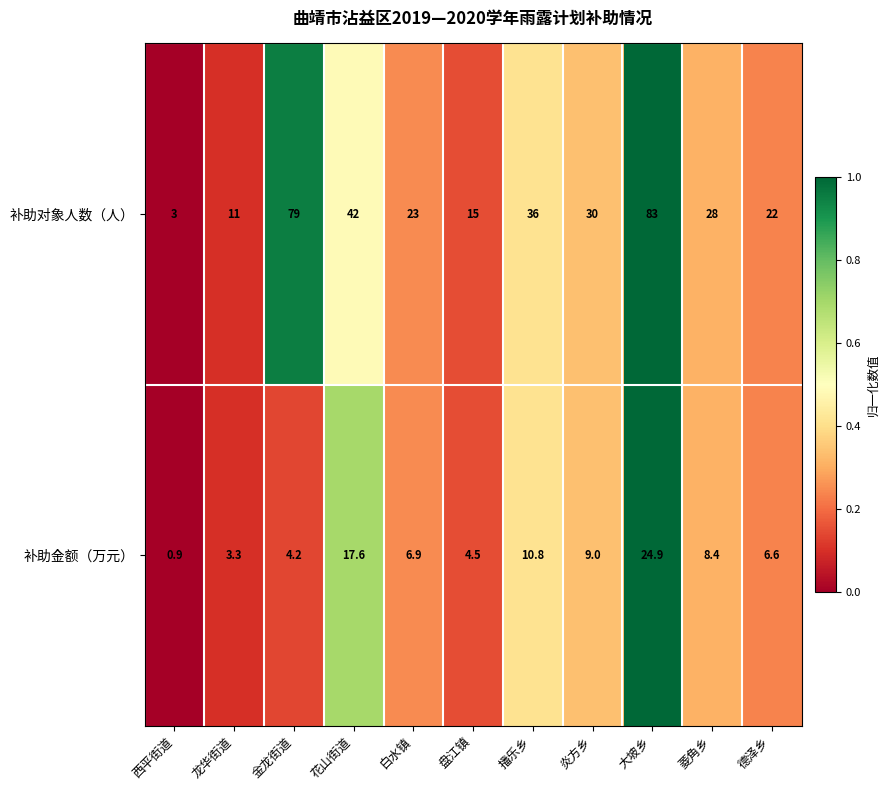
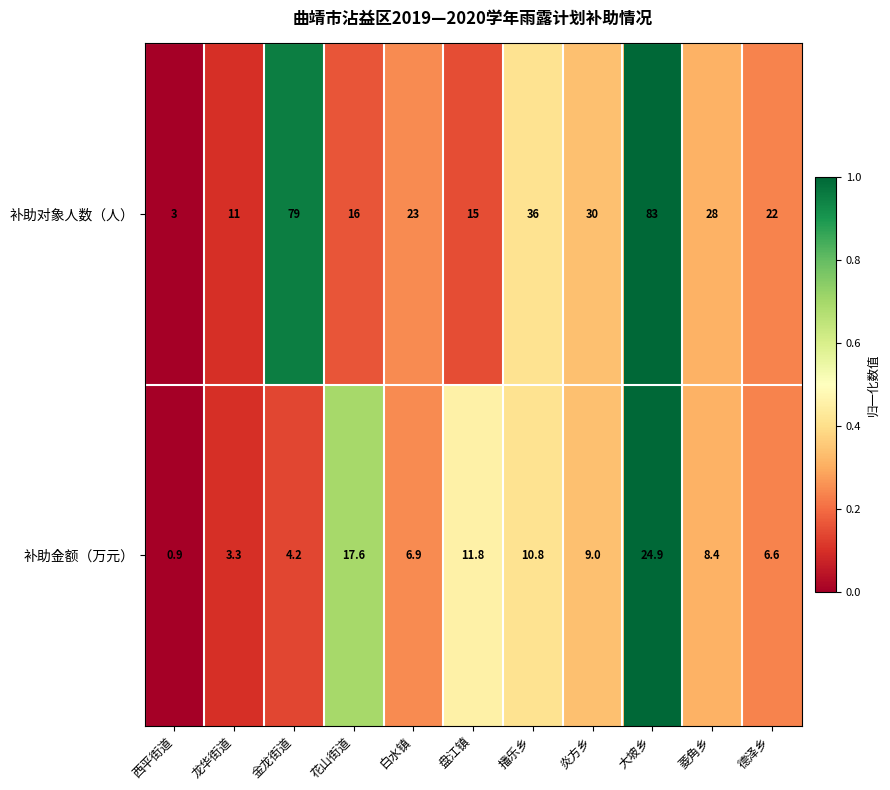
  {
    "补助对象人数（人）": {
      "西平街道": 3,
      "龙华街道": 11,
      "金龙街道": 79,
-     "花山街道": 42,
+     "花山街道": 16,
      "白水镇": 23,
      "盘江镇": 15,
      "播乐乡": 36,
      "炎方乡": 30,
      "大坡乡": 83,
      "菱角乡": 28,
      "德泽乡": 22
    },
    "补助金额（万元）": {
      "西平街道": 0.9,
      "龙华街道": 3.3,
      "金龙街道": 4.2,
      "花山街道": 17.6,
      "白水镇": 6.9,
-     "盘江镇": 4.5,
+     "盘江镇": 11.8,
      "播乐乡": 10.8,
      "炎方乡": 9.0,
      "大坡乡": 24.9,
      "菱角乡": 8.4,
      "德泽乡": 6.6
    }
  }
